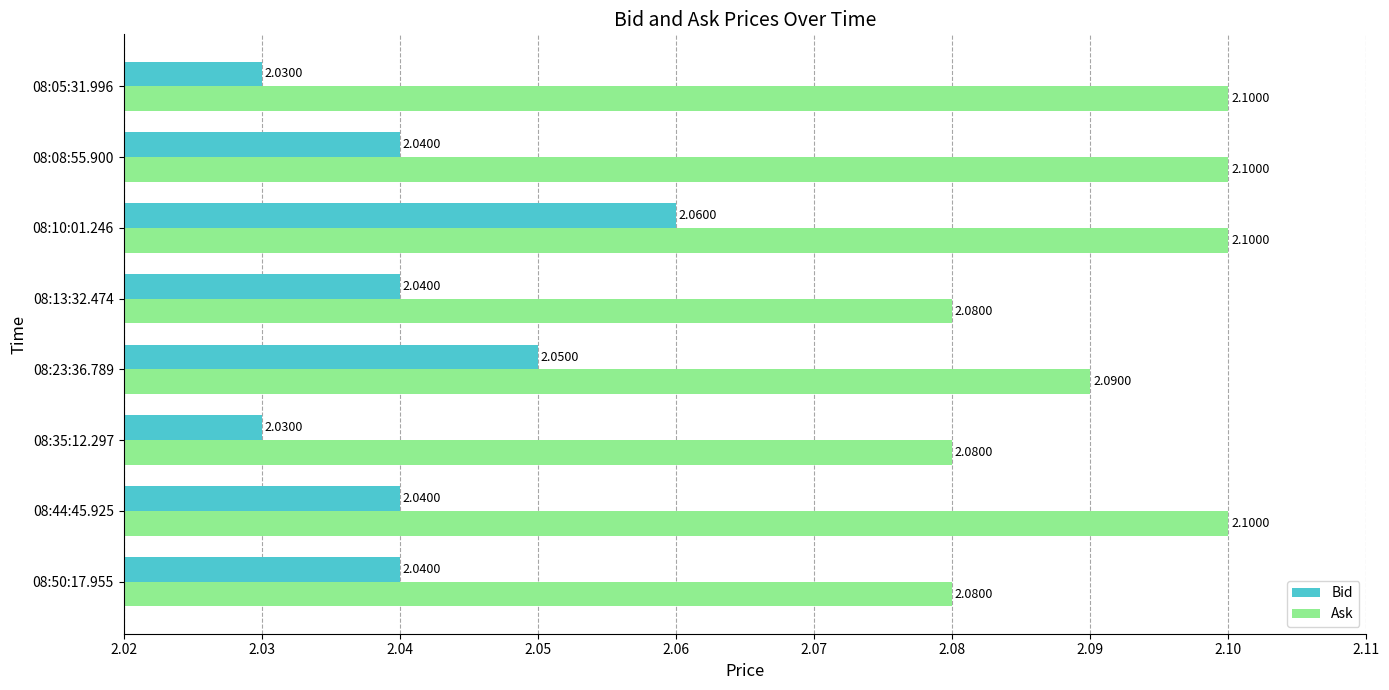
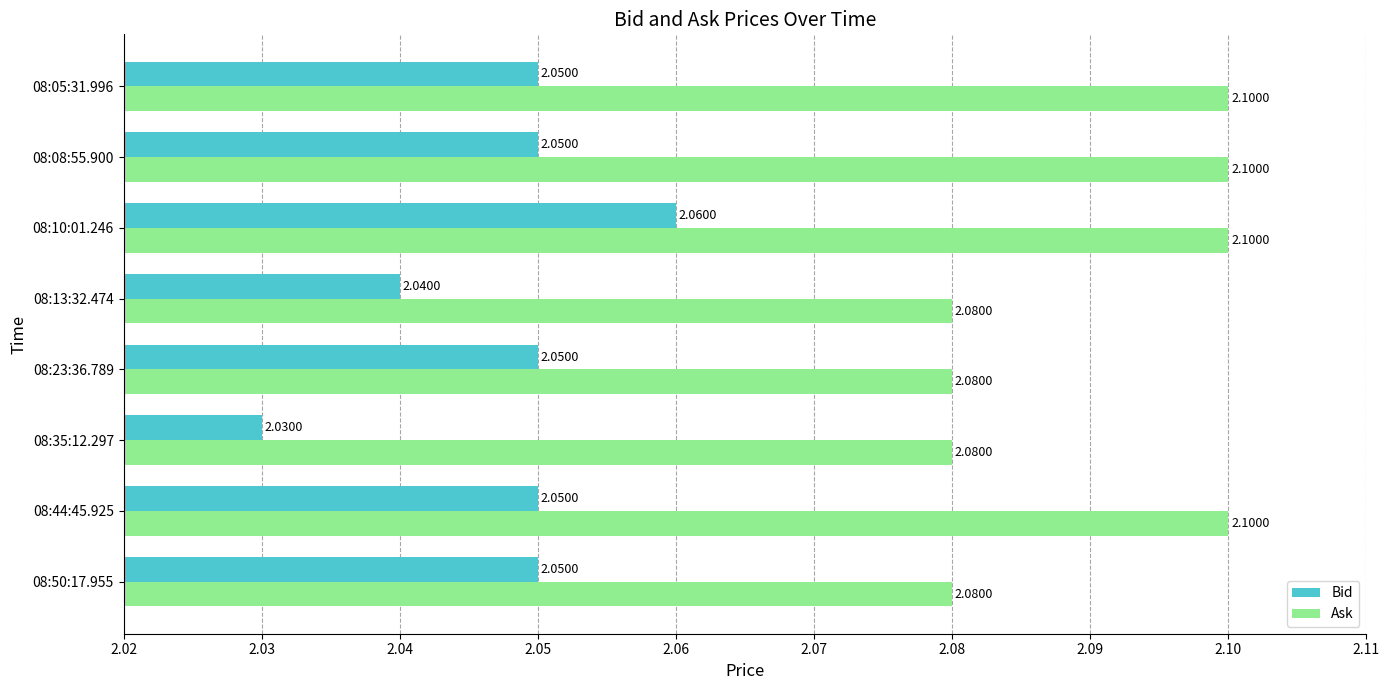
  {
    "Bid": {
-     "08:05:31.996": 2.0300,
-     "08:08:55.900": 2.0400,
+     "08:05:31.996": 2.0500,
+     "08:08:55.900": 2.0500,
      "08:10:01.246": 2.0600,
      "08:13:32.474": 2.0400,
      "08:23:36.789": 2.0500,
      "08:35:12.297": 2.0300,
-     "08:44:45.925": 2.0400,
-     "08:50:17.955": 2.0400
+     "08:44:45.925": 2.0500,
+     "08:50:17.955": 2.0500
    },
    "Ask": {
      "08:05:31.996": 2.1000,
      "08:08:55.900": 2.1000,
      "08:10:01.246": 2.1000,
      "08:13:32.474": 2.0800,
-     "08:23:36.789": 2.0900,
+     "08:23:36.789": 2.0800,
      "08:35:12.297": 2.0800,
      "08:44:45.925": 2.1000,
      "08:50:17.955": 2.0800
    }
  }
